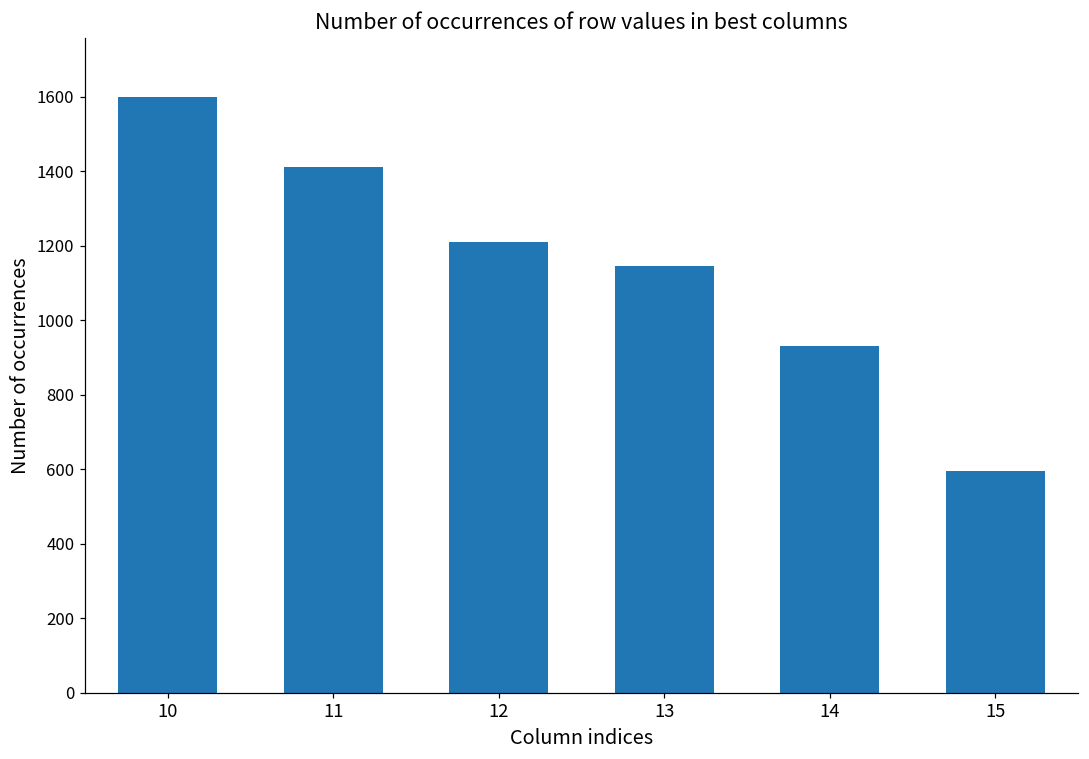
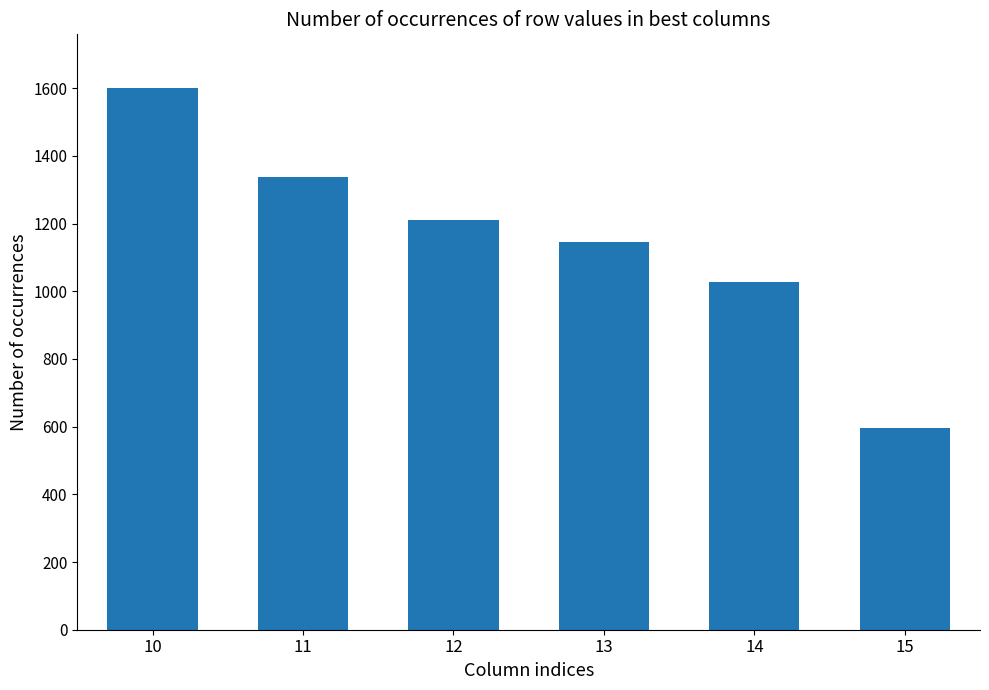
  {
    "10": 1600,
-   "11": 1410,
+   "11": 1340,
    "12": 1210,
    "13": 1150,
-   "14": 930,
+   "14": 1030,
    "15": 600
  }
